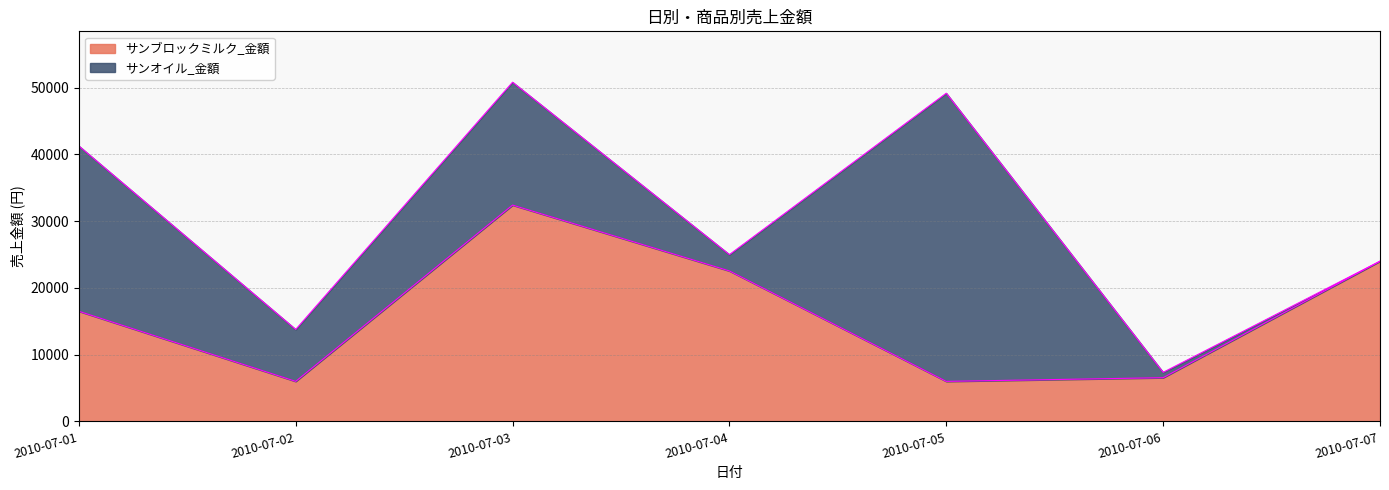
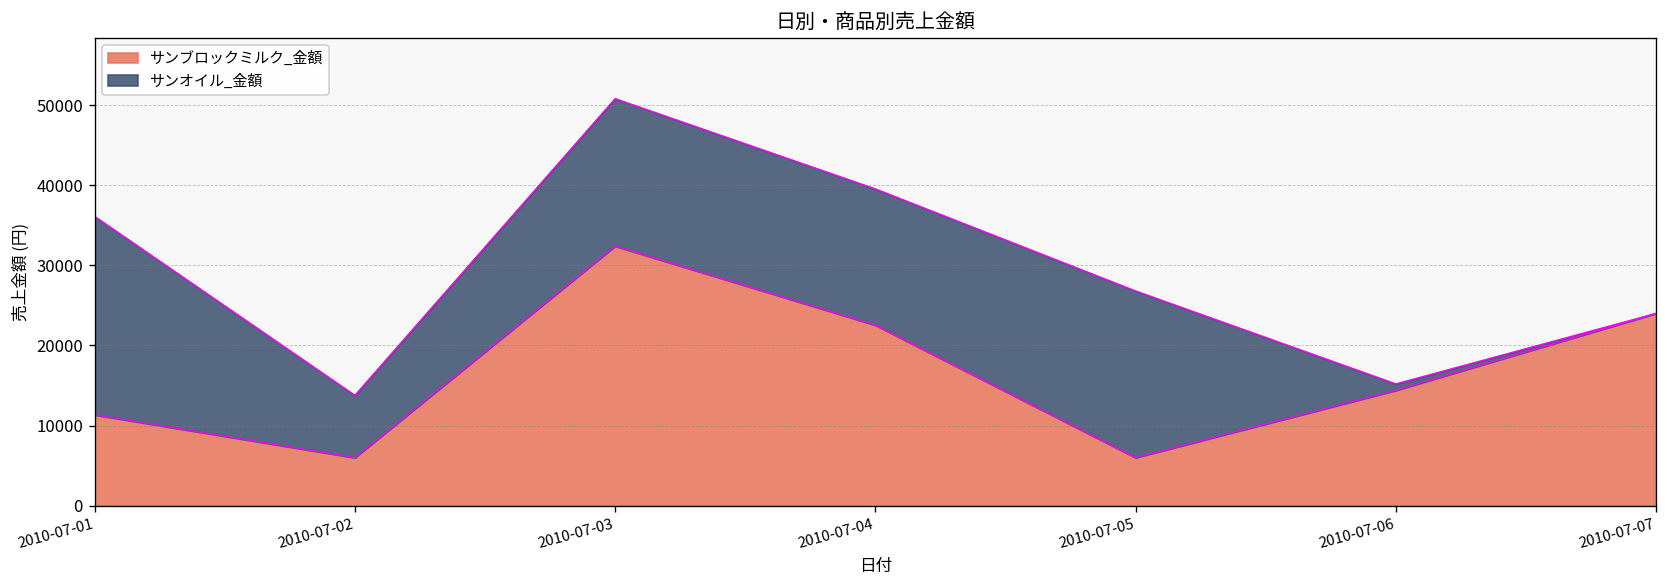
  {
    "サンブロックミルク_金額": {
-     "2010-07-01": 17000,
+     "2010-07-01": 11000,
      "2010-07-02": 6000,
      "2010-07-03": 32000,
      "2010-07-04": 23000,
      "2010-07-05": 6000,
-     "2010-07-06": 7000
+     "2010-07-06": 14000
    },
    "サンオイル_金額": {
      "2010-07-01": 25000,
      "2010-07-02": 8000,
      "2010-07-03": 18000,
-     "2010-07-04": 2000,
-     "2010-07-05": 43000,
+     "2010-07-04": 17000,
+     "2010-07-05": 21000,
      "2010-07-06": 1000
    }
  }
